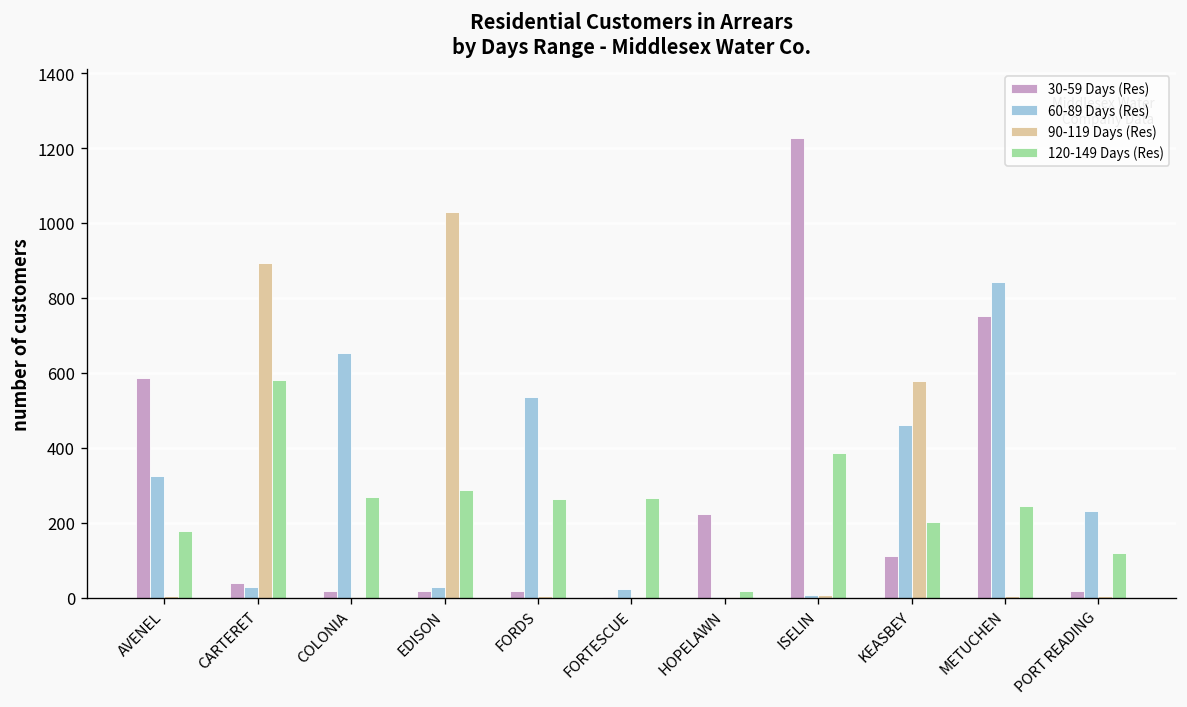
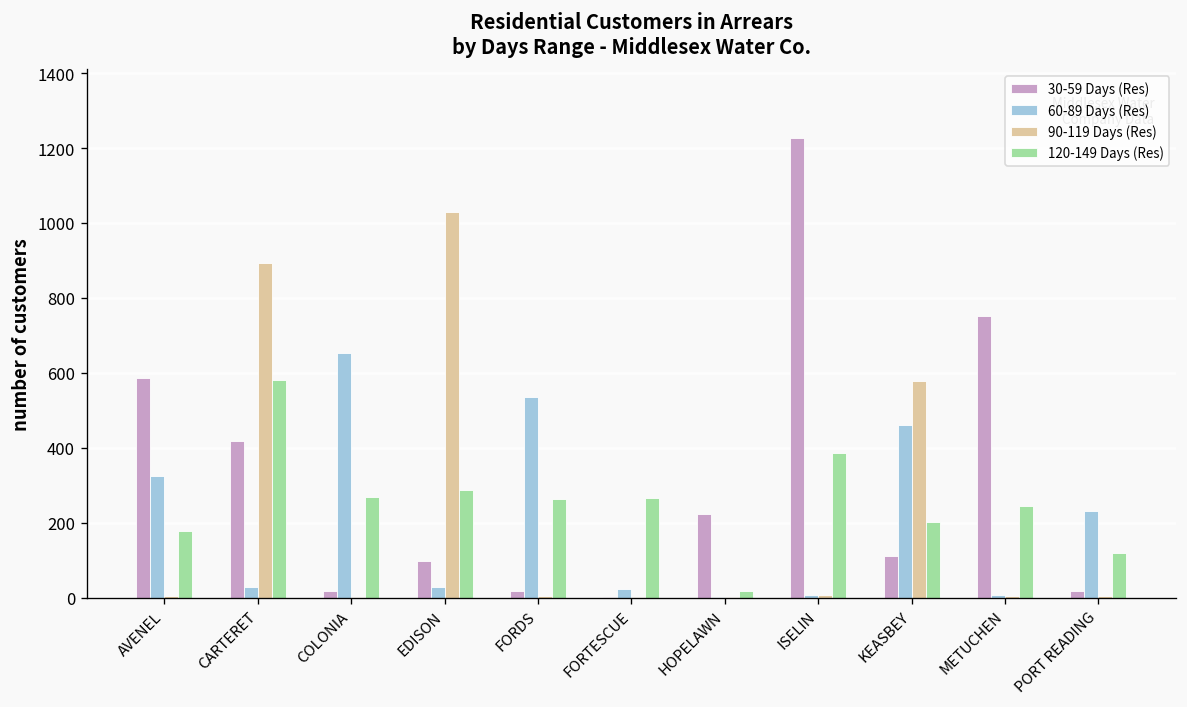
  {
    "30-59 Days (Res)": {
      "AVENEL": 590,
-     "CARTERET": 40,
+     "CARTERET": 420,
      "COLONIA": 20,
-     "EDISON": 20,
+     "EDISON": 100,
      "FORDS": 20,
      "HOPELAWN": 220,
      "ISELIN": 1230,
      "KEASBEY": 110,
      "METUCHEN": 750,
      "PORT READING": 20
    },
    "60-89 Days (Res)": {
      "AVENEL": 320,
      "CARTERET": 30,
      "COLONIA": 650,
      "EDISON": 30,
      "FORDS": 540,
      "FORTESCUE": 20,
      "KEASBEY": 460,
-     "METUCHEN": 840,
+     "METUCHEN": 10,
      "PORT READING": 230
    },
    "90-119 Days (Res)": {
      "CARTERET": 890,
      "EDISON": 1030,
      "KEASBEY": 580
    },
    "120-149 Days (Res)": {
      "AVENEL": 180,
      "CARTERET": 580,
      "COLONIA": 270,
      "EDISON": 290,
      "FORDS": 260,
      "FORTESCUE": 270,
      "HOPELAWN": 20,
      "ISELIN": 390,
      "KEASBEY": 200,
      "METUCHEN": 250,
      "PORT READING": 120
    }
  }
